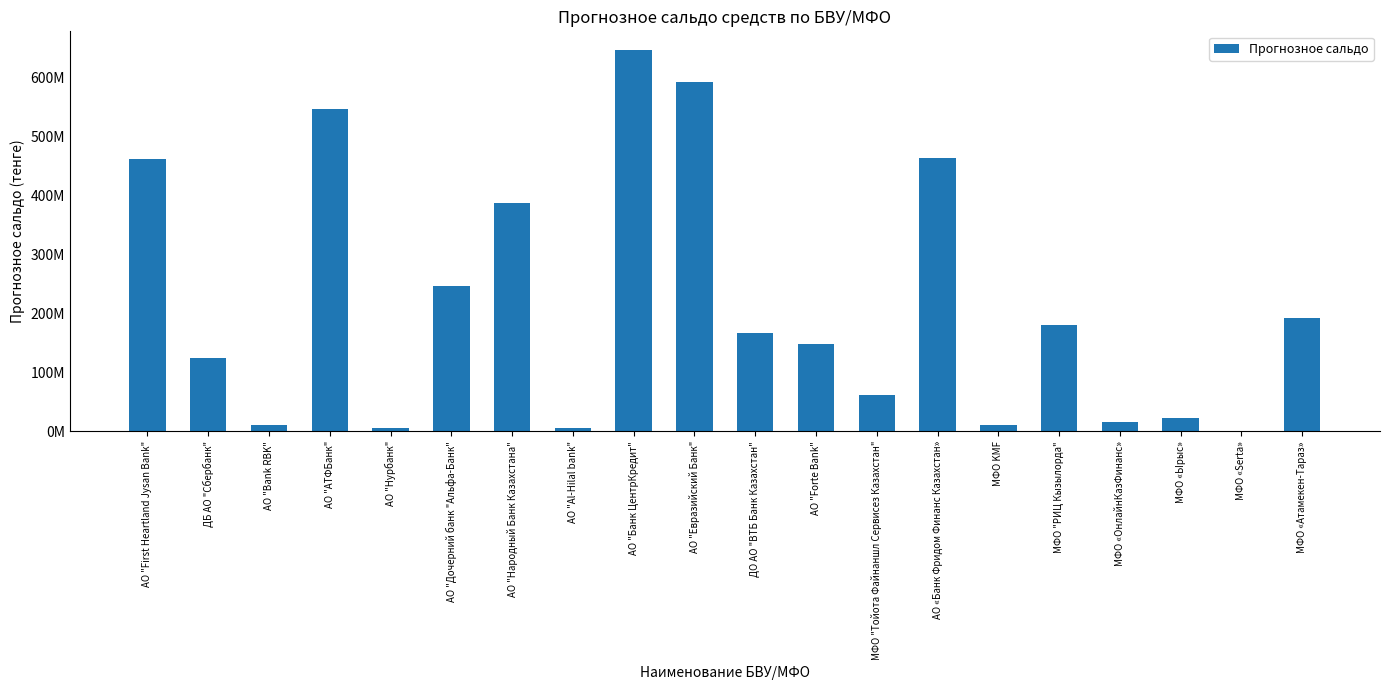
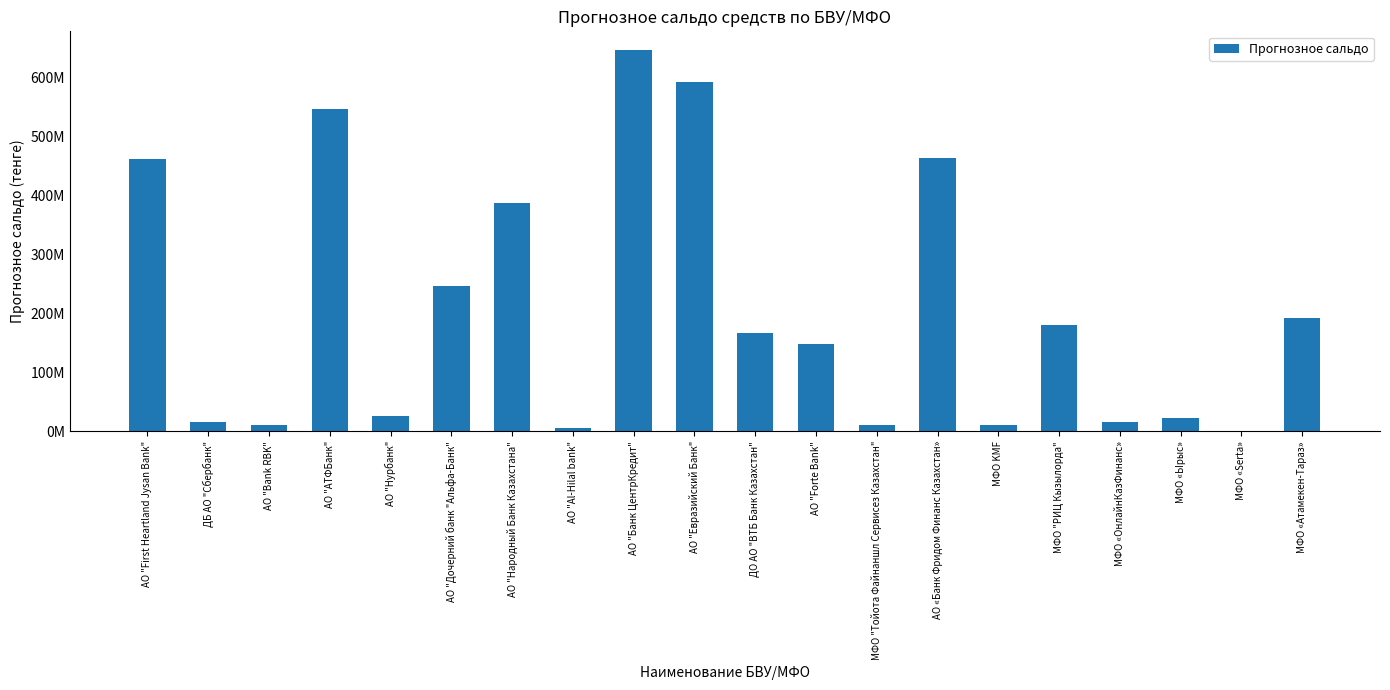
  {
    "АО \"First Heartland Jysan Bank\"": "460М",
-   "ДБ АО \"Сбербанк\"": "120М",
+   "ДБ АО \"Сбербанк\"": "20М",
    "АО \"Bank RBK\"": "10М",
    "АО \"АТФБанк\"": "550М",
-   "АО \"Нурбанк\"": "10М",
+   "АО \"Нурбанк\"": "30М",
    "АО \"Дочерний банк \"Альфа-Банк\"": "250М",
    "АО \"Народный Банк Казахстана\"": "390М",
    "АО \"Al-Hilal bank\"": "10М",
    "АО \"Банк ЦентрКредит\"": "650М",
    "АО \"Евразийский Банк\"": "590М",
    "ДО АО \"ВТБ Банк Казахстан\"": "170М",
    "АО \"Forte Bank\"": "150М",
-   "МФО \"Тойота Файнаншл Сервисез Казахстан\"": "60М",
+   "МФО \"Тойота Файнаншл Сервисез Казахстан\"": "10М",
    "АО «Банк Фридом Финанс Казахстан»": "460М",
    "МФО KMF": "10М",
    "МФО \"РИЦ Кызылорда\"": "180М",
    "МФО «ОнлайнКазФинанс»": "20М",
    "МФО «Ырыс»": "20М",
    "МФО «Атамекен-Тараз»": "190М"
  }
